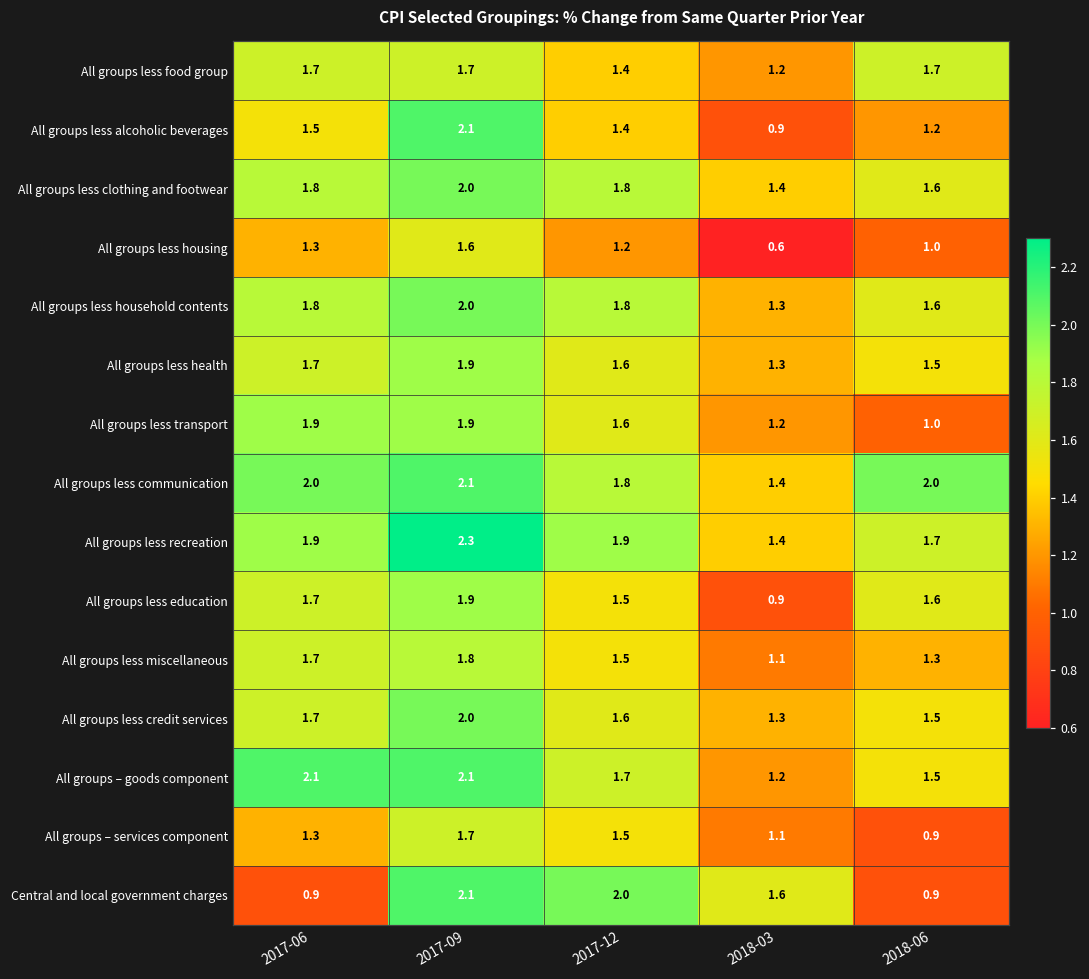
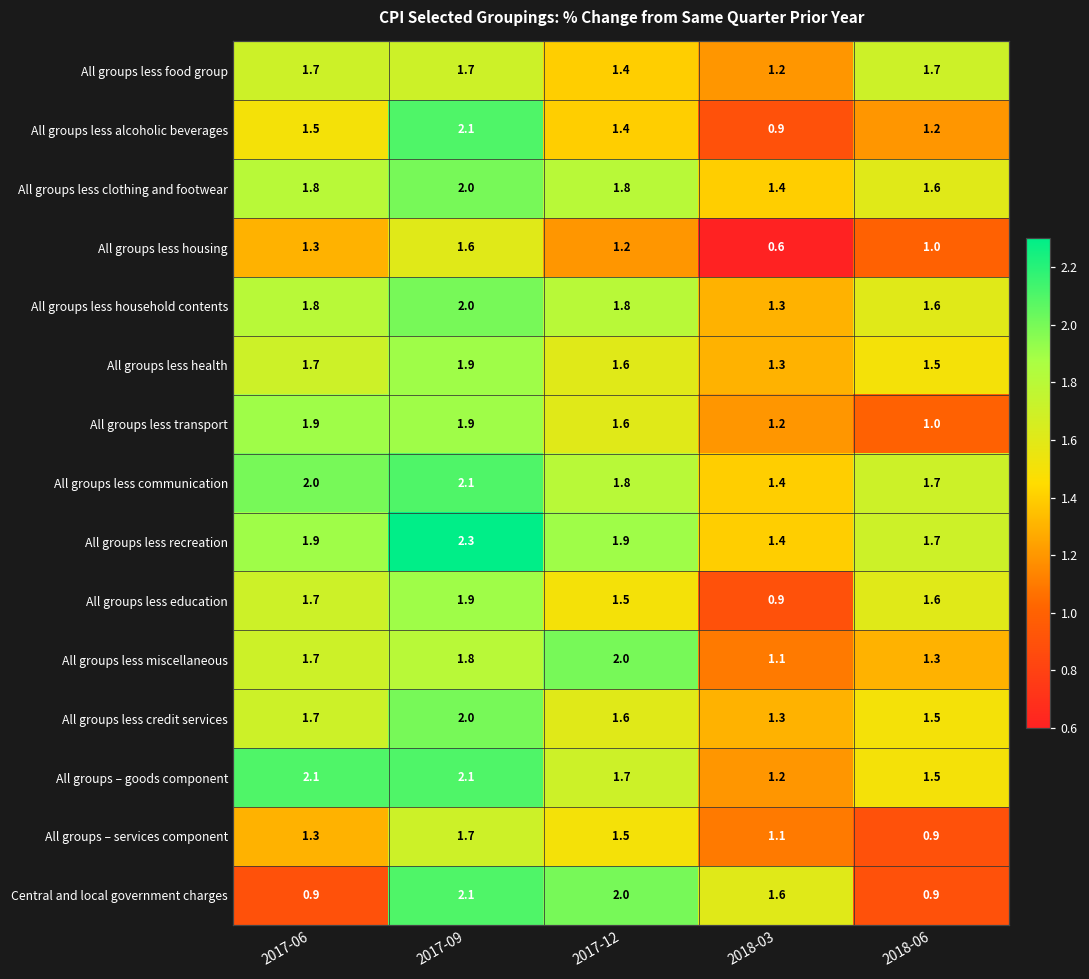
  {
    "All groups less food group": {
      "2017-06": 1.7,
      "2017-09": 1.7,
      "2017-12": 1.4,
      "2018-03": 1.2,
      "2018-06": 1.7
    },
    "All groups less alcoholic beverages": {
      "2017-06": 1.5,
      "2017-09": 2.1,
      "2017-12": 1.4,
      "2018-03": 0.9,
      "2018-06": 1.2
    },
    "All groups less clothing and footwear": {
      "2017-06": 1.8,
      "2017-09": 2.0,
      "2017-12": 1.8,
      "2018-03": 1.4,
      "2018-06": 1.6
    },
    "All groups less housing": {
      "2017-06": 1.3,
      "2017-09": 1.6,
      "2017-12": 1.2,
      "2018-03": 0.6,
      "2018-06": 1.0
    },
    "All groups less household contents": {
      "2017-06": 1.8,
      "2017-09": 2.0,
      "2017-12": 1.8,
      "2018-03": 1.3,
      "2018-06": 1.6
    },
    "All groups less health": {
      "2017-06": 1.7,
      "2017-09": 1.9,
      "2017-12": 1.6,
      "2018-03": 1.3,
      "2018-06": 1.5
    },
    "All groups less transport": {
      "2017-06": 1.9,
      "2017-09": 1.9,
      "2017-12": 1.6,
      "2018-03": 1.2,
      "2018-06": 1.0
    },
    "All groups less communication": {
      "2017-06": 2.0,
      "2017-09": 2.1,
      "2017-12": 1.8,
      "2018-03": 1.4,
-     "2018-06": 2.0
+     "2018-06": 1.7
    },
    "All groups less recreation": {
      "2017-06": 1.9,
      "2017-09": 2.3,
      "2017-12": 1.9,
      "2018-03": 1.4,
      "2018-06": 1.7
    },
    "All groups less education": {
      "2017-06": 1.7,
      "2017-09": 1.9,
      "2017-12": 1.5,
      "2018-03": 0.9,
      "2018-06": 1.6
    },
    "All groups less miscellaneous": {
      "2017-06": 1.7,
      "2017-09": 1.8,
-     "2017-12": 1.5,
+     "2017-12": 2.0,
      "2018-03": 1.1,
      "2018-06": 1.3
    },
    "All groups less credit services": {
      "2017-06": 1.7,
      "2017-09": 2.0,
      "2017-12": 1.6,
      "2018-03": 1.3,
      "2018-06": 1.5
    },
    "All groups – goods component": {
      "2017-06": 2.1,
      "2017-09": 2.1,
      "2017-12": 1.7,
      "2018-03": 1.2,
      "2018-06": 1.5
    },
    "All groups – services component": {
      "2017-06": 1.3,
      "2017-09": 1.7,
      "2017-12": 1.5,
      "2018-03": 1.1,
      "2018-06": 0.9
    },
    "Central and local government charges": {
      "2017-06": 0.9,
      "2017-09": 2.1,
      "2017-12": 2.0,
      "2018-03": 1.6,
      "2018-06": 0.9
    }
  }
